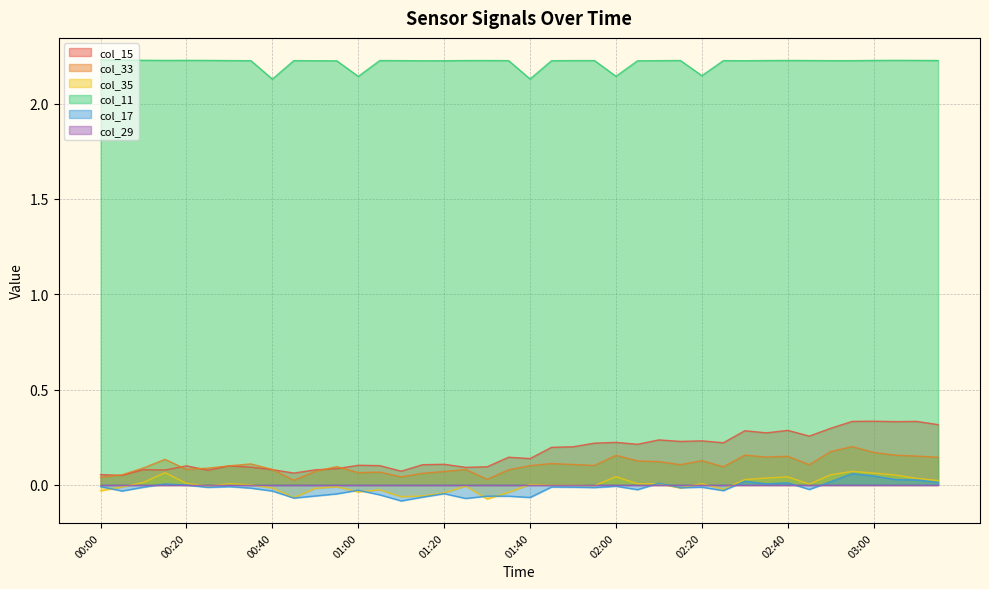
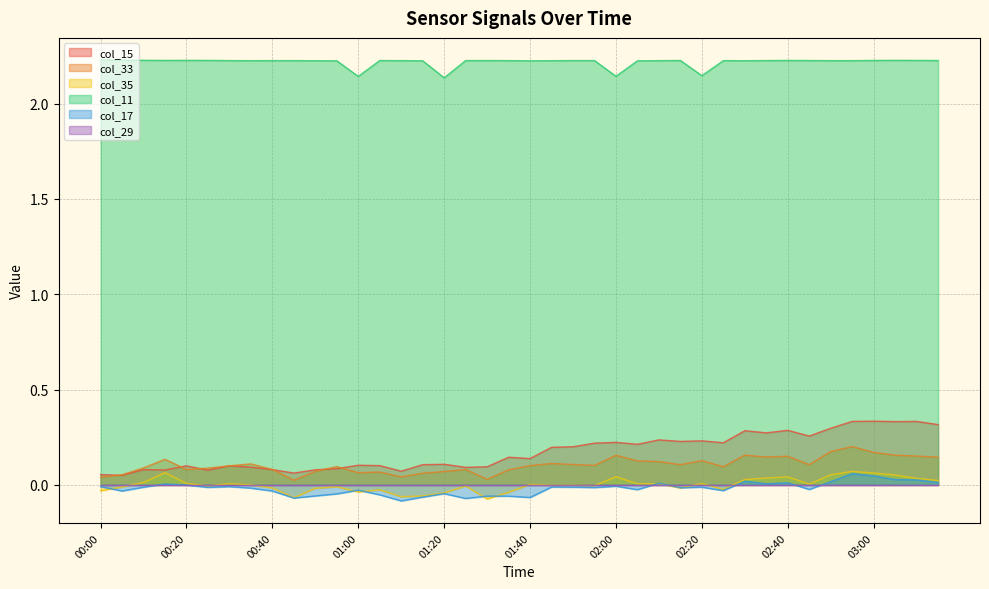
  {
    "col_11": {
      "00:20": 2.23,
-     "00:40": 2.13,
+     "00:40": 2.23,
      "01:00": 2.14,
-     "01:20": 2.22,
-     "01:40": 2.13,
+     "01:20": 2.14,
+     "01:40": 2.22,
      "02:00": 2.14,
      "02:20": 2.15,
      "02:40": 2.23,
      "03:00": 2.23
    },
    "col_29": {
      "03:00": 0.00
    }
  }
